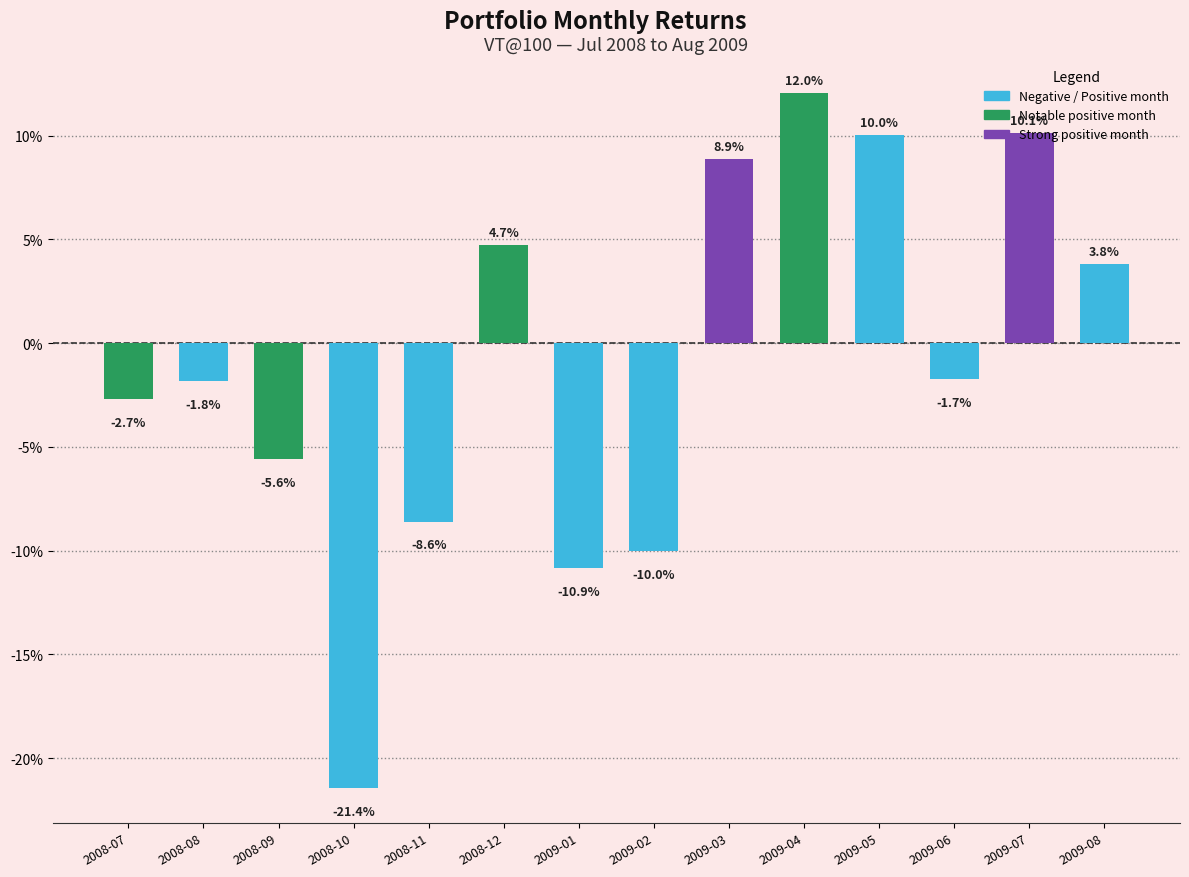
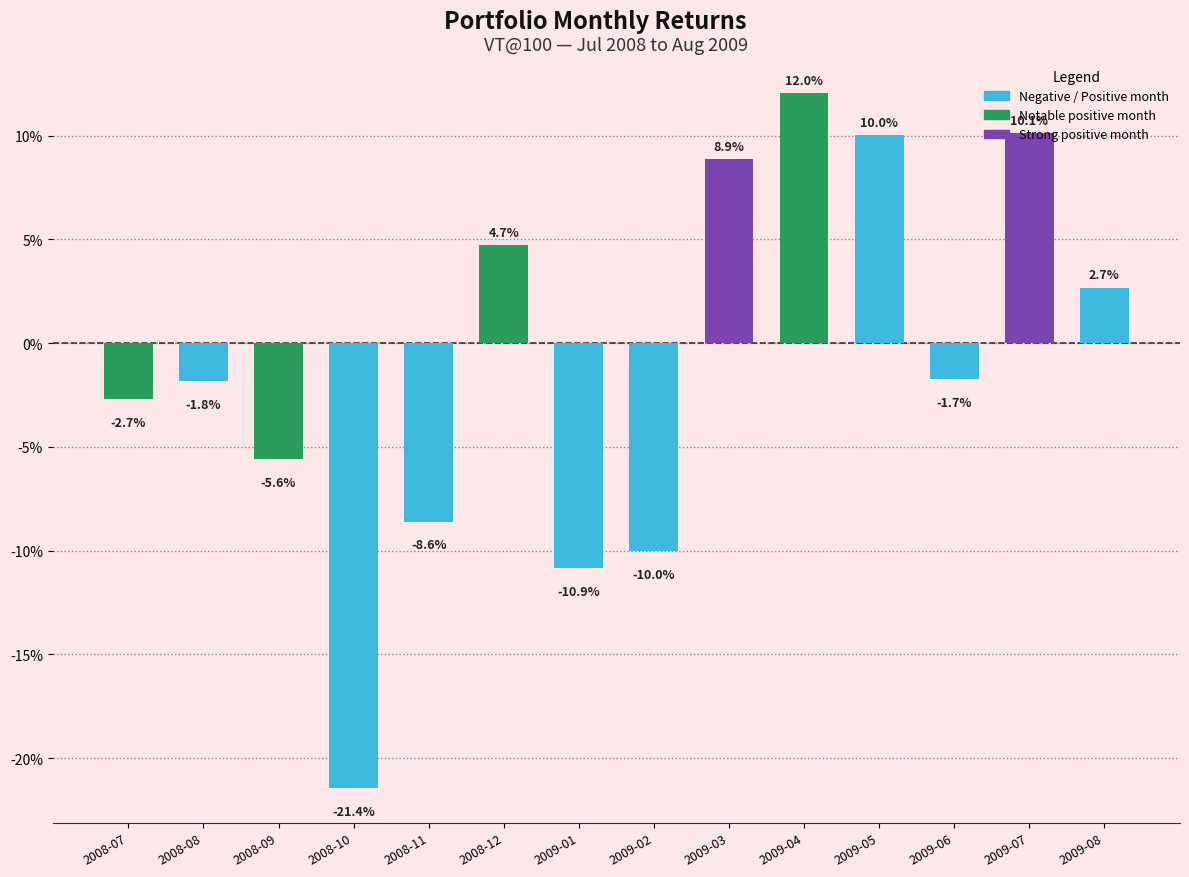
  {
    "2008-07": "-2.7%",
    "2008-08": "-1.8%",
    "2008-09": "-5.6%",
    "2008-10": "-21.4%",
    "2008-11": "-8.6%",
    "2008-12": "4.7%",
    "2009-01": "-10.9%",
    "2009-02": "-10.0%",
    "2009-03": "8.9%",
    "2009-04": "12.0%",
    "2009-05": "10.0%",
    "2009-06": "-1.7%",
    "2009-07": "10.1%",
-   "2009-08": "3.8%"
+   "2009-08": "2.7%"
  }
